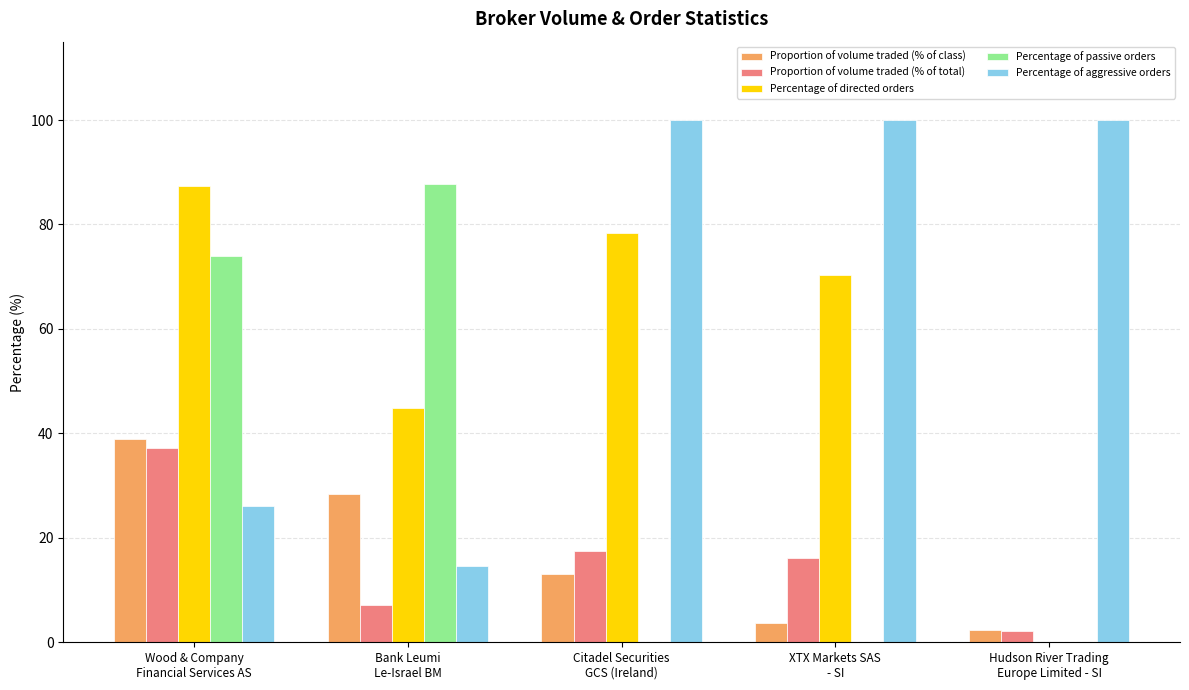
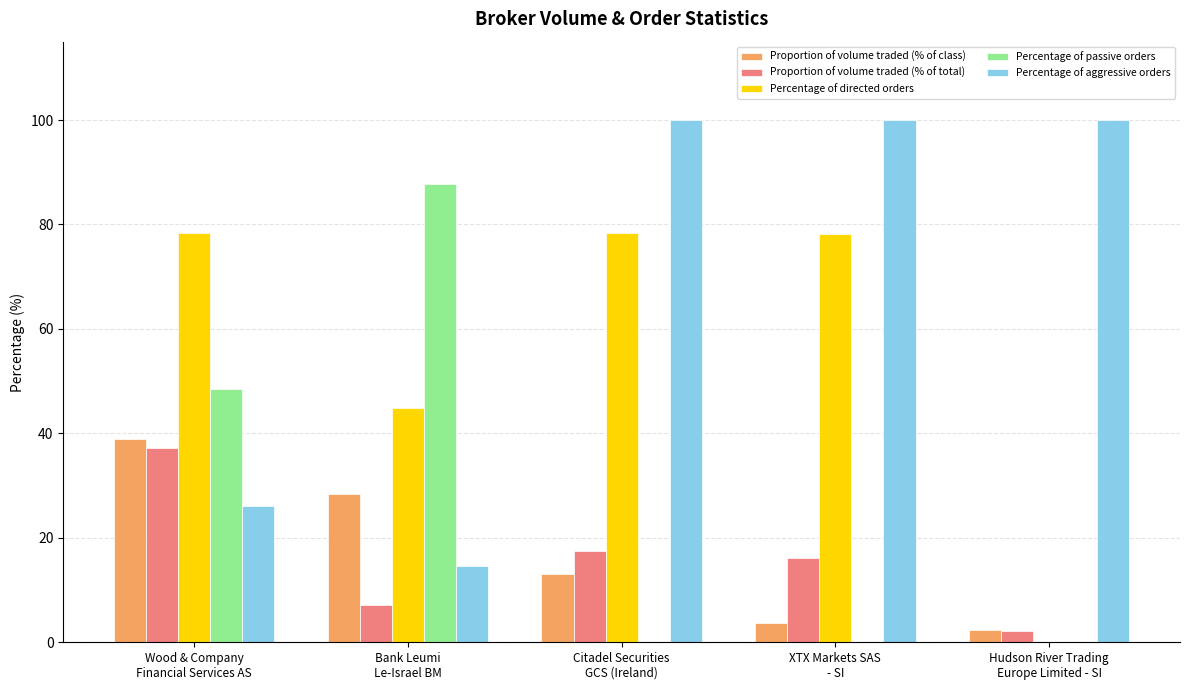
  {
    "Percentage of directed orders": {
-     "Wood & Company Financial Services AS": 87,
+     "Wood & Company Financial Services AS": 78,
      "Bank Leumi Le-Israel BM": 45,
      "Citadel Securities GCS (Ireland)": 78,
-     "XTX Markets SAS - SI": 70,
+     "XTX Markets SAS - SI": 78,
      "Hudson River Trading Europe Limited - SI": 0
    },
    "Percentage of passive orders": {
-     "Wood & Company Financial Services AS": 74,
+     "Wood & Company Financial Services AS": 49,
      "Bank Leumi Le-Israel BM": 88,
      "Citadel Securities GCS (Ireland)": 0,
      "XTX Markets SAS - SI": 0,
      "Hudson River Trading Europe Limited - SI": 0
    },
    "Percentage of aggressive orders": {
      "Wood & Company Financial Services AS": 26,
      "Bank Leumi Le-Israel BM": 15,
      "Citadel Securities GCS (Ireland)": 100,
      "XTX Markets SAS - SI": 100,
      "Hudson River Trading Europe Limited - SI": 100
    }
  }
